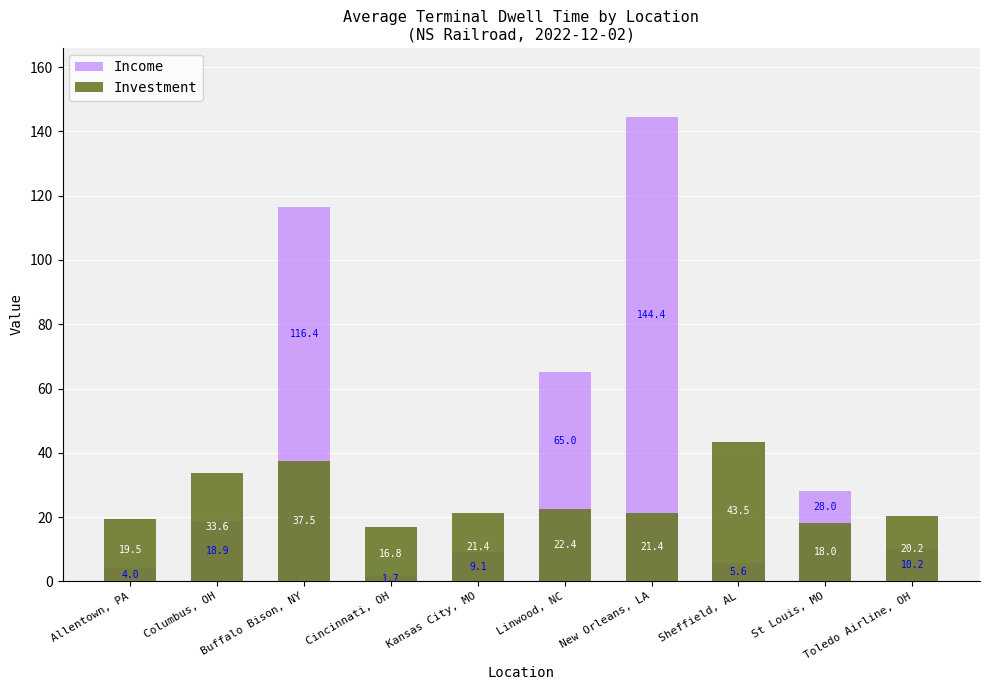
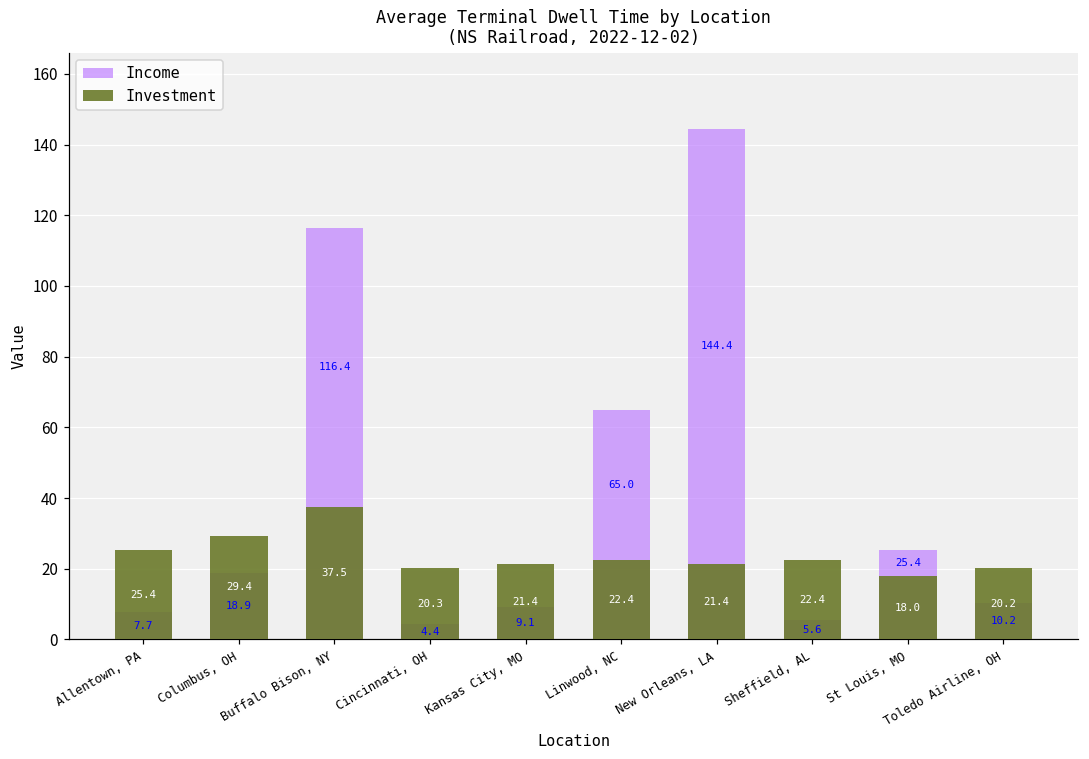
  {
    "Income": {
-     "Allentown, PA": 4.0,
+     "Allentown, PA": 7.7,
      "Buffalo Bison, NY": 116.4,
-     "Cincinnati, OH": 1.7,
+     "Cincinnati, OH": 4.4,
      "Linwood, NC": 65.0,
      "New Orleans, LA": 144.4,
-     "St Louis, MO": 28.0
+     "St Louis, MO": 25.4
    },
    "Investment": {
-     "Allentown, PA": 19.5,
-     "Columbus, OH": 33.6,
-     "Cincinnati, OH": 16.8,
+     "Allentown, PA": 25.4,
+     "Columbus, OH": 29.4,
+     "Cincinnati, OH": 20.3,
      "Kansas City, MO": 21.4,
-     "Sheffield, AL": 43.5
+     "Sheffield, AL": 22.4
    }
  }
